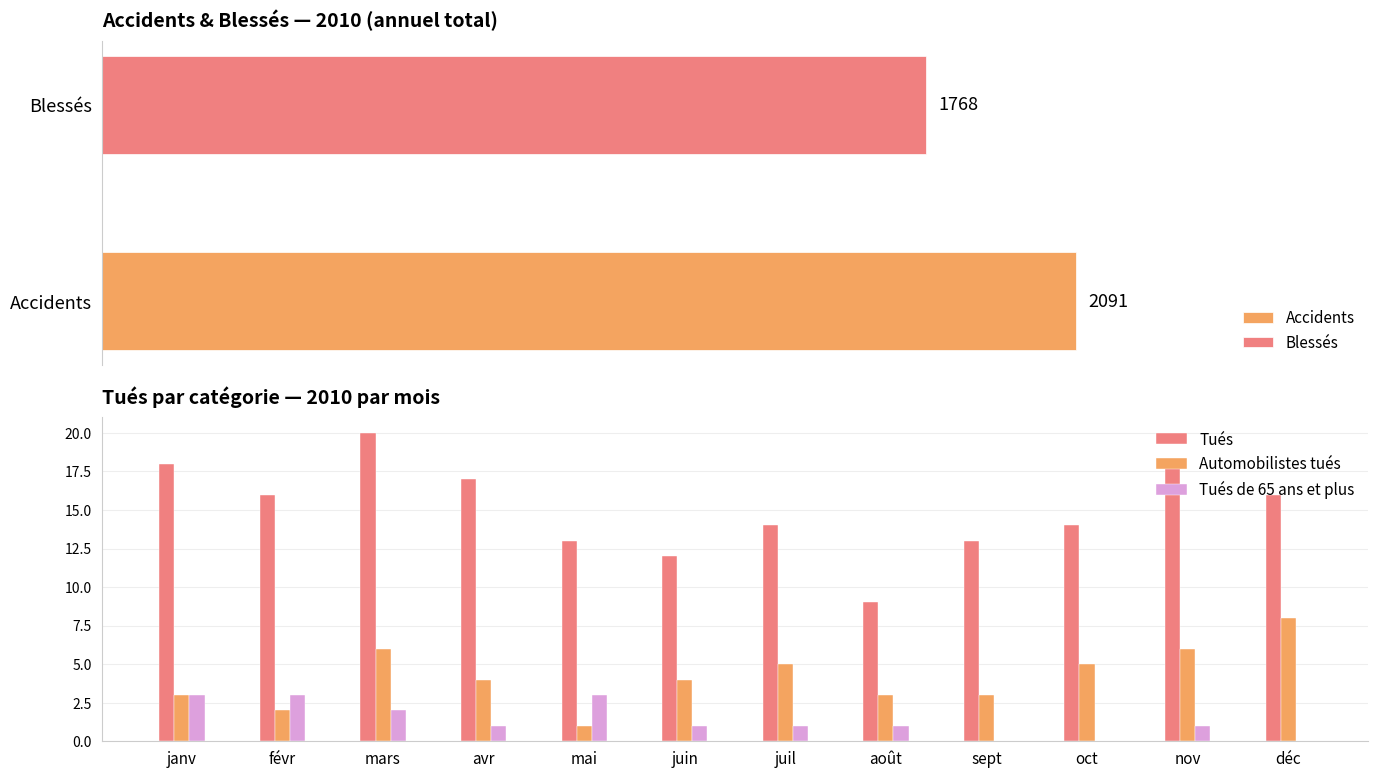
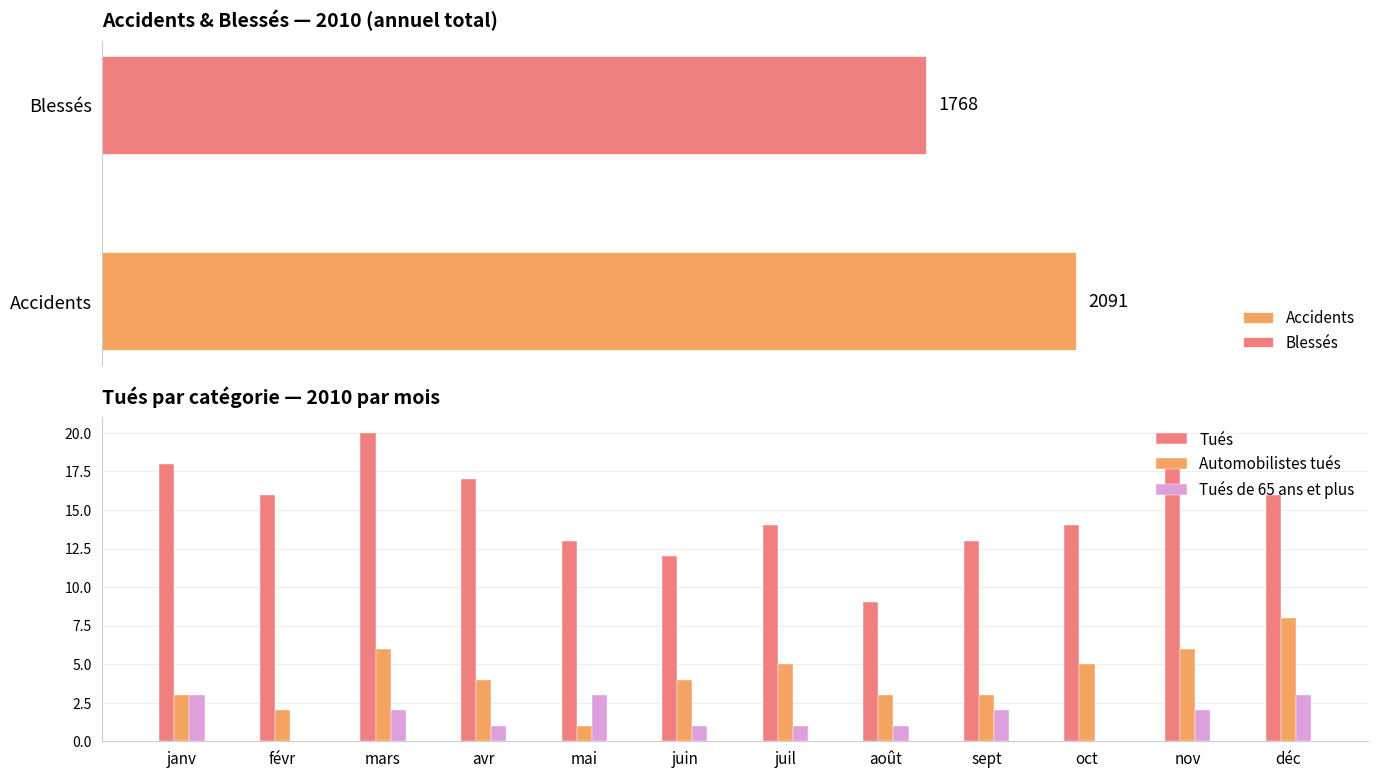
  {
    "Accidents & Blessés — 2010 (annuel total)": {
      "Blessés": 1768,
      "Accidents": 2091
    },
    "Tués par catégorie — 2010 par mois": {
      "Tués de 65 ans et plus": {
        "janv": 3,
-       "févr": 3,
+       "févr": 0,
        "mars": 2,
        "avr": 1,
        "mai": 3,
        "juin": 1,
        "juil": 1,
        "août": 1,
-       "sept": 0,
+       "sept": 2,
        "oct": 0,
-       "nov": 1,
-       "déc": 0
+       "nov": 2,
+       "déc": 3
      }
    }
  }
